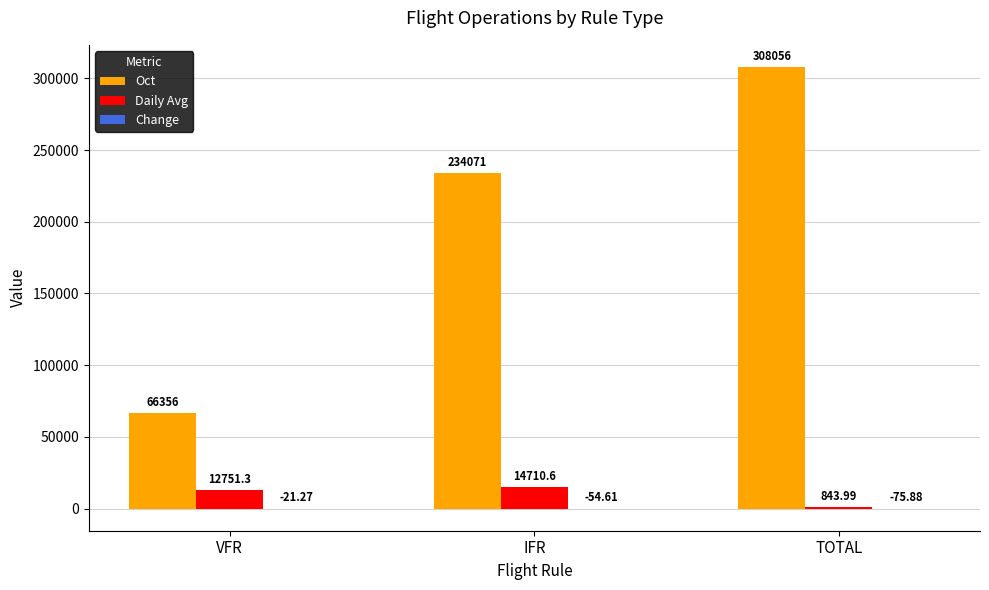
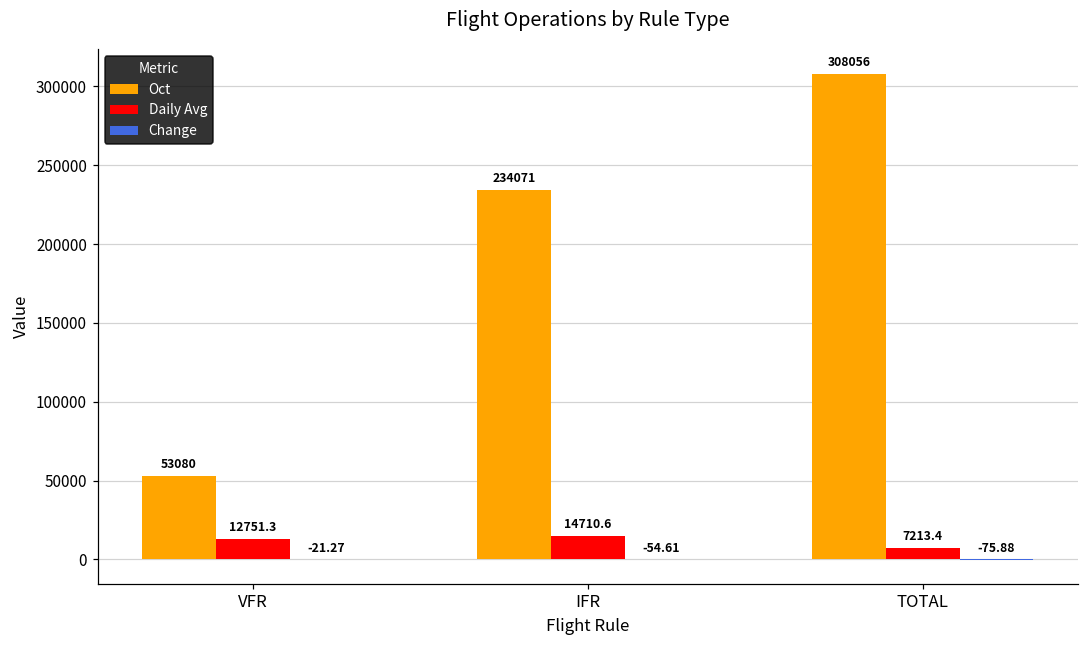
  {
    "Oct": {
-     "VFR": 66356,
+     "VFR": 53080,
      "IFR": 234071,
      "TOTAL": 308056
    },
    "Daily Avg": {
      "VFR": 12751.3,
      "IFR": 14710.6,
-     "TOTAL": 843.99
+     "TOTAL": 7213.4
    },
    "Change": {
      "VFR": -21.27,
      "IFR": -54.61,
      "TOTAL": -75.88
    }
  }
